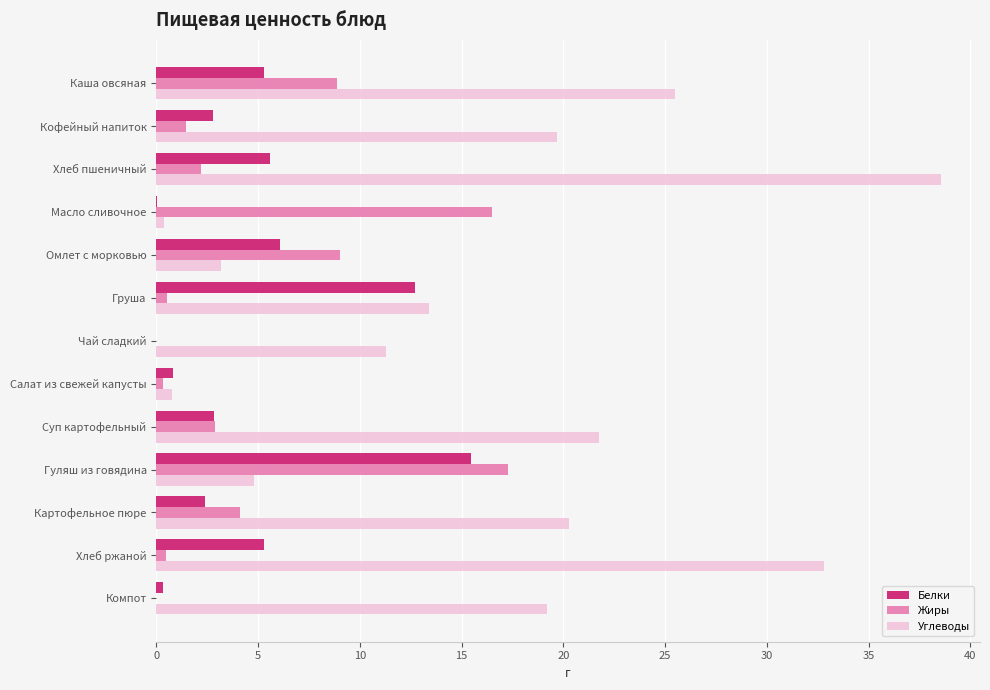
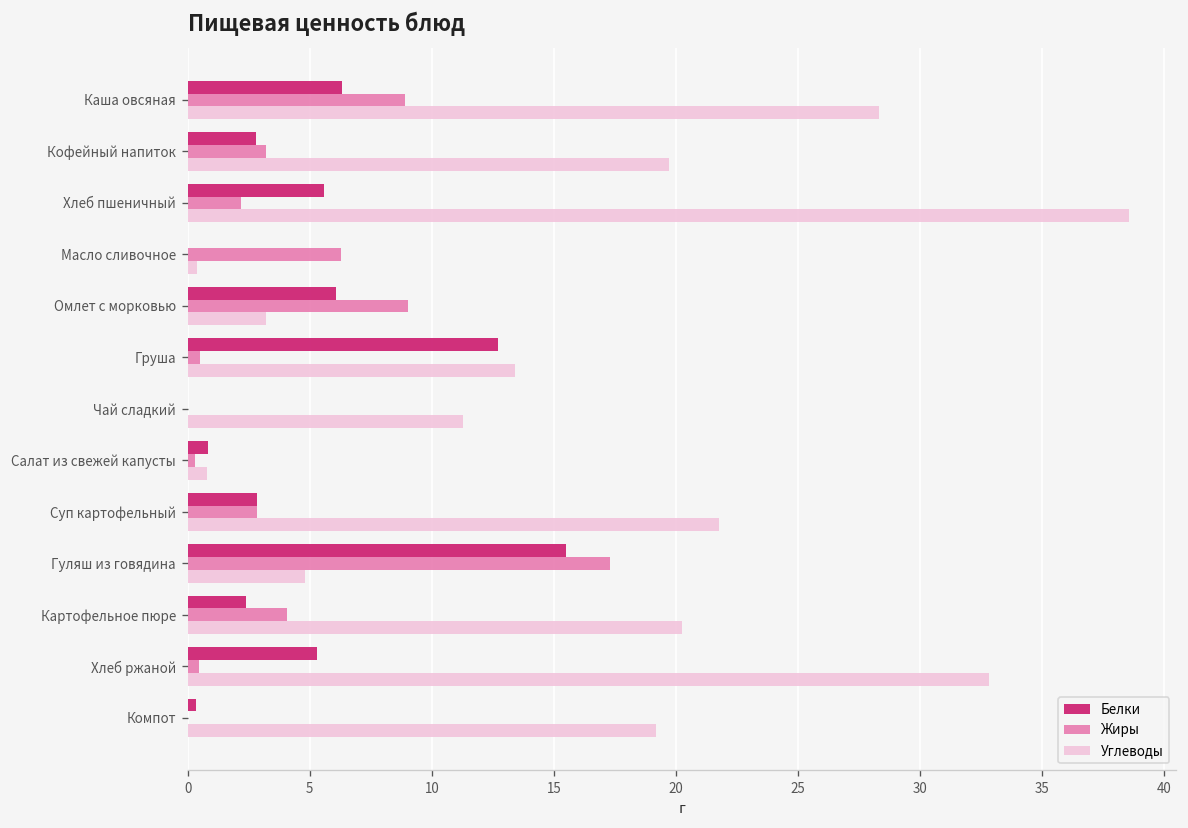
  {
    "Белки": {
-     "Каша овсяная": 5.3,
+     "Каша овсяная": 6.3,
      "Кофейный напиток": 2.8,
      "Хлеб пшеничный": 5.6,
      "Омлет с морковью": 6.1,
      "Груша": 12.7,
      "Чай сладкий": 0.0,
      "Салат из свежей капусты": 0.8,
      "Суп картофельный": 2.8,
      "Гуляш из говядина": 15.5,
      "Картофельное пюре": 2.4,
      "Хлеб ржаной": 5.3,
      "Компот": 0.3
    },
    "Жиры": {
      "Каша овсяная": 8.9,
-     "Кофейный напиток": 1.5,
+     "Кофейный напиток": 3.2,
      "Хлеб пшеничный": 2.2,
-     "Масло сливочное": 16.5,
+     "Масло сливочное": 6.3,
      "Омлет с морковью": 9.0,
      "Груша": 0.5,
      "Чай сладкий": 0.0,
      "Салат из свежей капусты": 0.3,
      "Суп картофельный": 2.9,
      "Гуляш из говядина": 17.3,
      "Картофельное пюре": 4.1,
      "Хлеб ржаной": 0.5,
      "Компот": 0.0
    },
    "Углеводы": {
-     "Каша овсяная": 25.5,
+     "Каша овсяная": 28.3,
      "Кофейный напиток": 19.7,
      "Хлеб пшеничный": 38.6,
      "Масло сливочное": 0.4,
      "Омлет с морковью": 3.2,
      "Груша": 13.4,
      "Чай сладкий": 11.3,
      "Салат из свежей капусты": 0.8,
      "Суп картофельный": 21.8,
      "Гуляш из говядина": 4.8,
      "Картофельное пюре": 20.3,
      "Хлеб ржаной": 32.8,
      "Компот": 19.2
    }
  }
